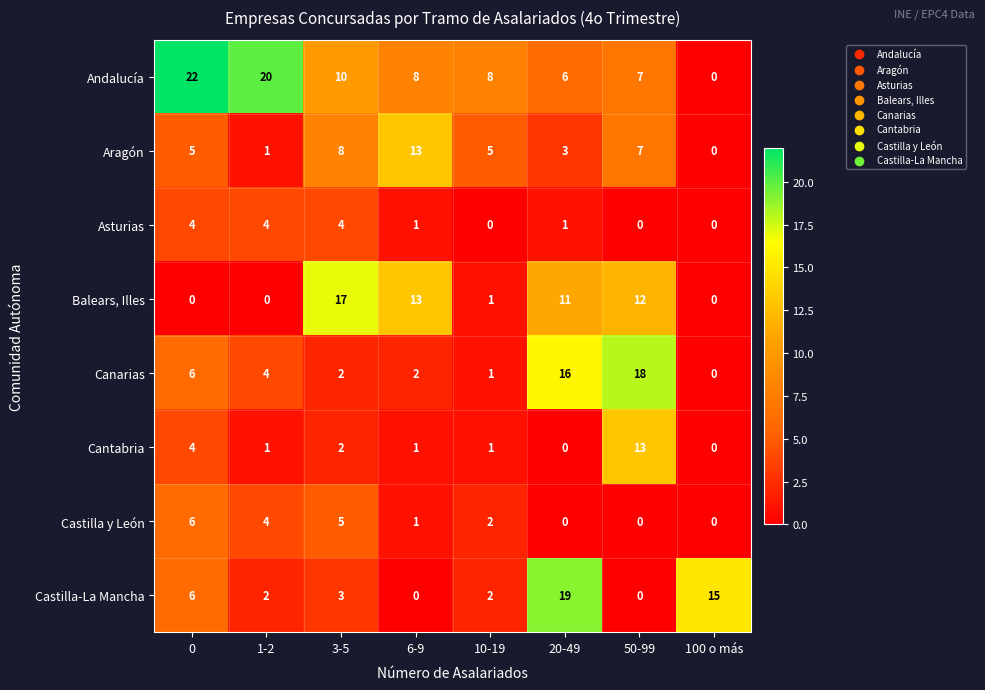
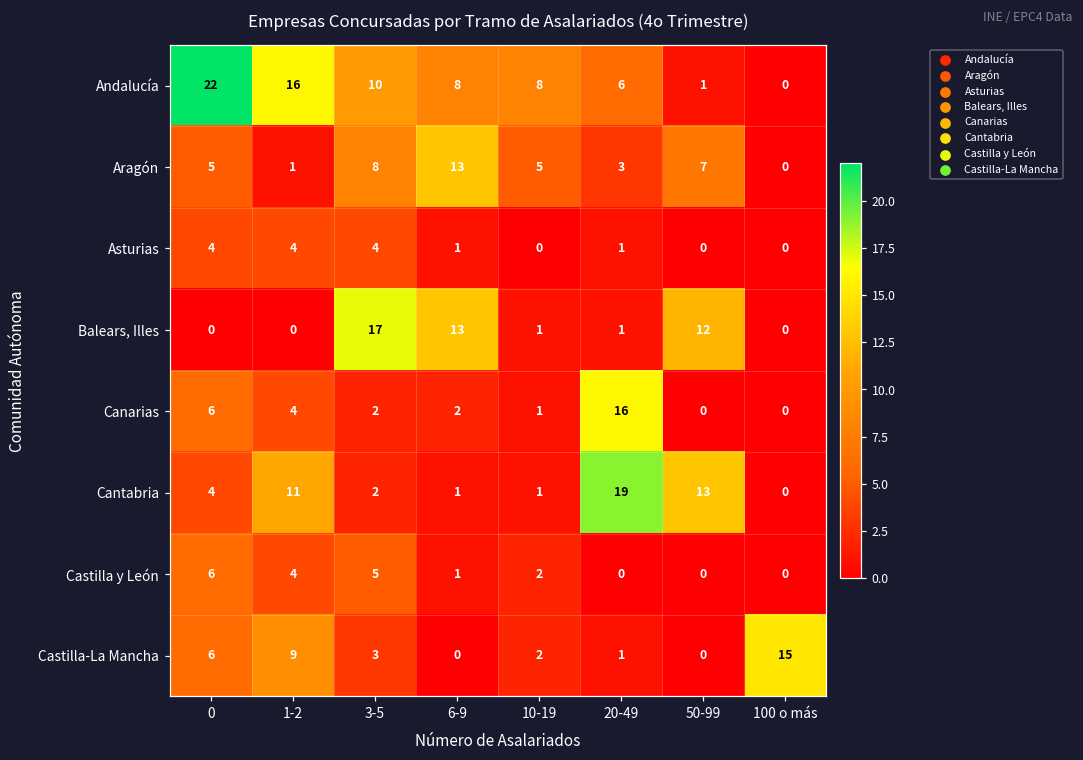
  {
    "Andalucía": {
      "0": 22,
-     "1-2": 20,
+     "1-2": 16,
      "3-5": 10,
      "6-9": 8,
      "10-19": 8,
      "20-49": 6,
-     "50-99": 7,
+     "50-99": 1,
      "100 o más": 0
    },
    "Aragón": {
      "0": 5,
      "1-2": 1,
      "3-5": 8,
      "6-9": 13,
      "10-19": 5,
      "20-49": 3,
      "50-99": 7,
      "100 o más": 0
    },
    "Asturias": {
      "0": 4,
      "1-2": 4,
      "3-5": 4,
      "6-9": 1,
      "10-19": 0,
      "20-49": 1,
      "50-99": 0,
      "100 o más": 0
    },
    "Balears, Illes": {
      "0": 0,
      "1-2": 0,
      "3-5": 17,
      "6-9": 13,
      "10-19": 1,
-     "20-49": 11,
+     "20-49": 1,
      "50-99": 12,
      "100 o más": 0
    },
    "Canarias": {
      "0": 6,
      "1-2": 4,
      "3-5": 2,
      "6-9": 2,
      "10-19": 1,
      "20-49": 16,
-     "50-99": 18,
+     "50-99": 0,
      "100 o más": 0
    },
    "Cantabria": {
      "0": 4,
-     "1-2": 1,
+     "1-2": 11,
      "3-5": 2,
      "6-9": 1,
      "10-19": 1,
-     "20-49": 0,
+     "20-49": 19,
      "50-99": 13,
      "100 o más": 0
    },
    "Castilla y León": {
      "0": 6,
      "1-2": 4,
      "3-5": 5,
      "6-9": 1,
      "10-19": 2,
      "20-49": 0,
      "50-99": 0,
      "100 o más": 0
    },
    "Castilla-La Mancha": {
      "0": 6,
-     "1-2": 2,
+     "1-2": 9,
      "3-5": 3,
      "6-9": 0,
      "10-19": 2,
-     "20-49": 19,
+     "20-49": 1,
      "50-99": 0,
      "100 o más": 15
    }
  }
